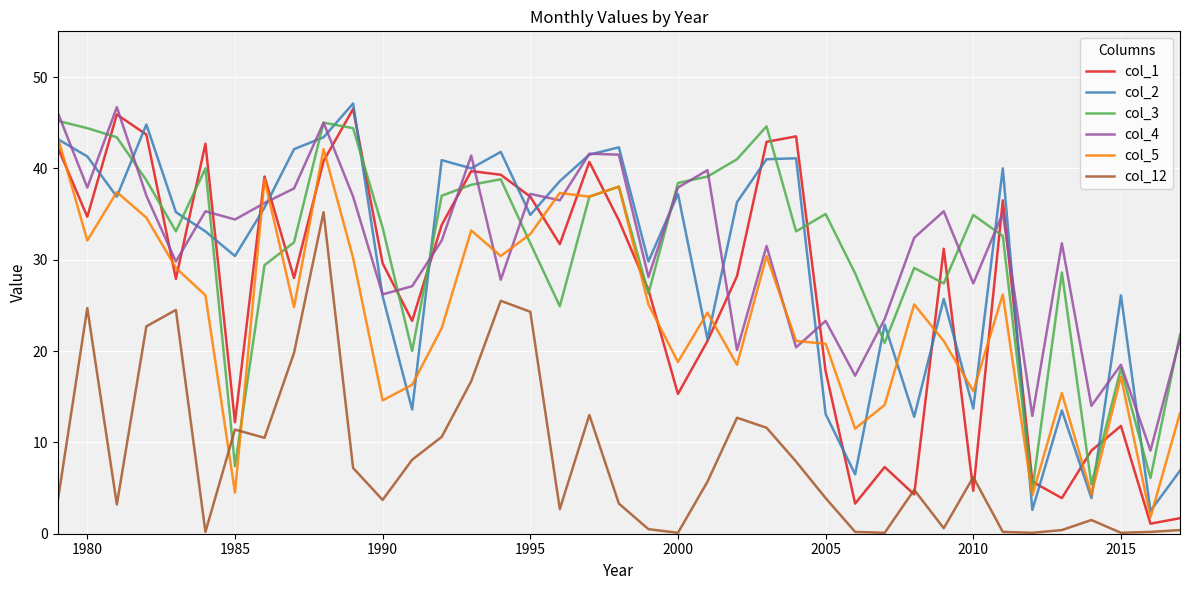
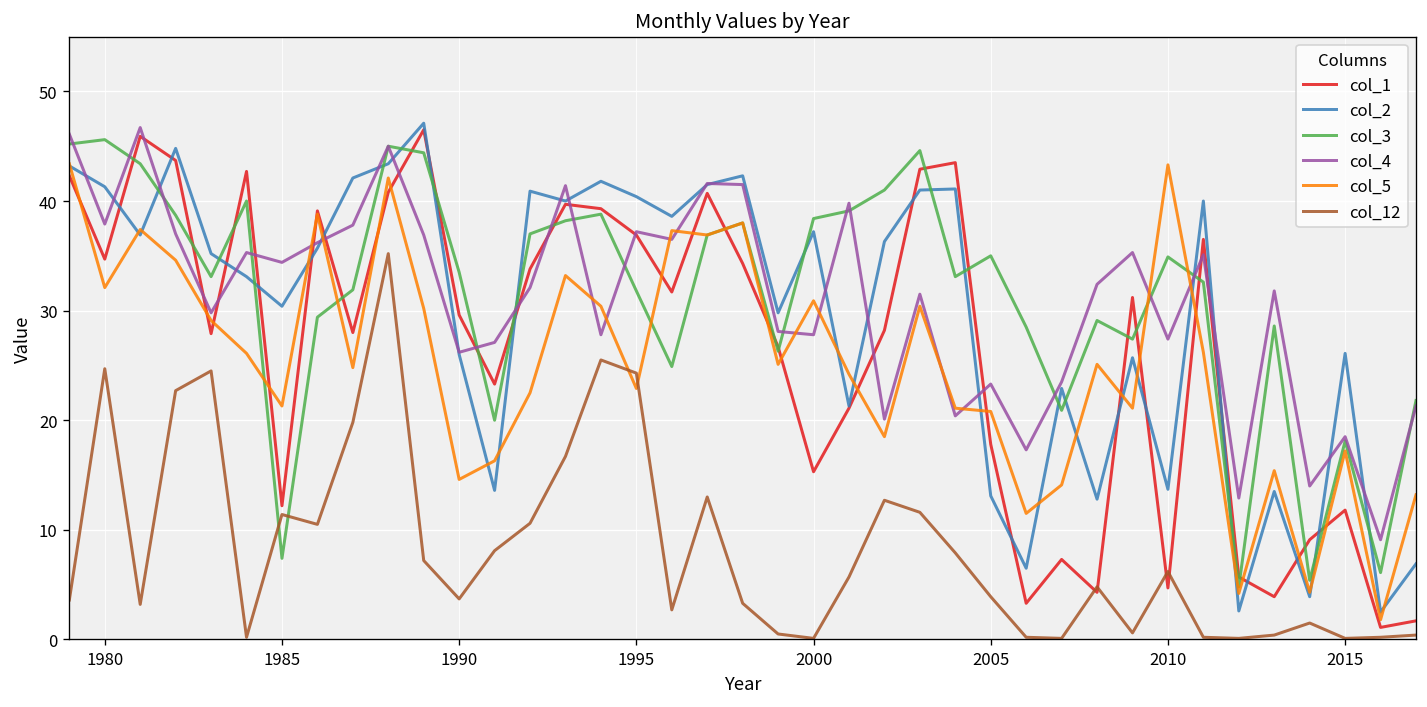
  {
    "col_1": {
      "1980": 35,
      "1985": 12,
      "1990": 30,
      "1995": 37,
      "2000": 15,
      "2005": 18,
      "2010": 5,
      "2015": 12
    },
    "col_2": {
      "1980": 41,
      "1985": 30,
-     "1995": 35,
+     "1995": 40,
      "2000": 37,
      "2005": 13,
      "2010": 14,
      "2015": 26
    },
    "col_3": {
-     "1980": 44,
+     "1980": 46,
      "1985": 7,
      "1990": 34,
      "1995": 32,
      "2000": 38,
      "2005": 35,
      "2010": 35,
      "2015": 18
    },
    "col_4": {
      "1980": 38,
      "1985": 34,
      "1995": 37,
-     "2000": 38,
+     "2000": 28,
      "2005": 23,
      "2010": 27,
      "2015": 19
    },
    "col_5": {
      "1980": 32,
-     "1985": 5,
+     "1985": 21,
      "1990": 15,
-     "1995": 33,
-     "2000": 19,
+     "1995": 23,
+     "2000": 31,
      "2005": 21,
-     "2010": 16,
+     "2010": 43,
      "2015": 17
    },
    "col_12": {
      "1980": 25,
      "1985": 11,
      "1990": 4,
      "1995": 24,
      "2000": 0,
      "2005": 4,
      "2010": 6,
      "2015": 0
    }
  }
